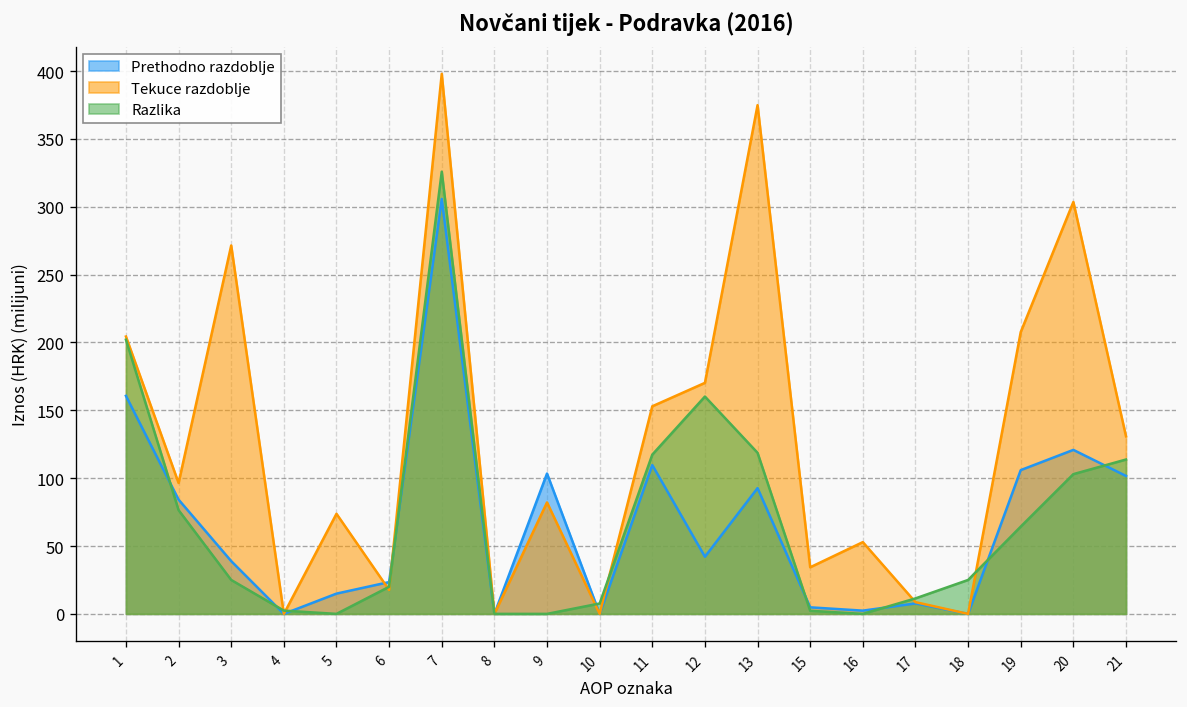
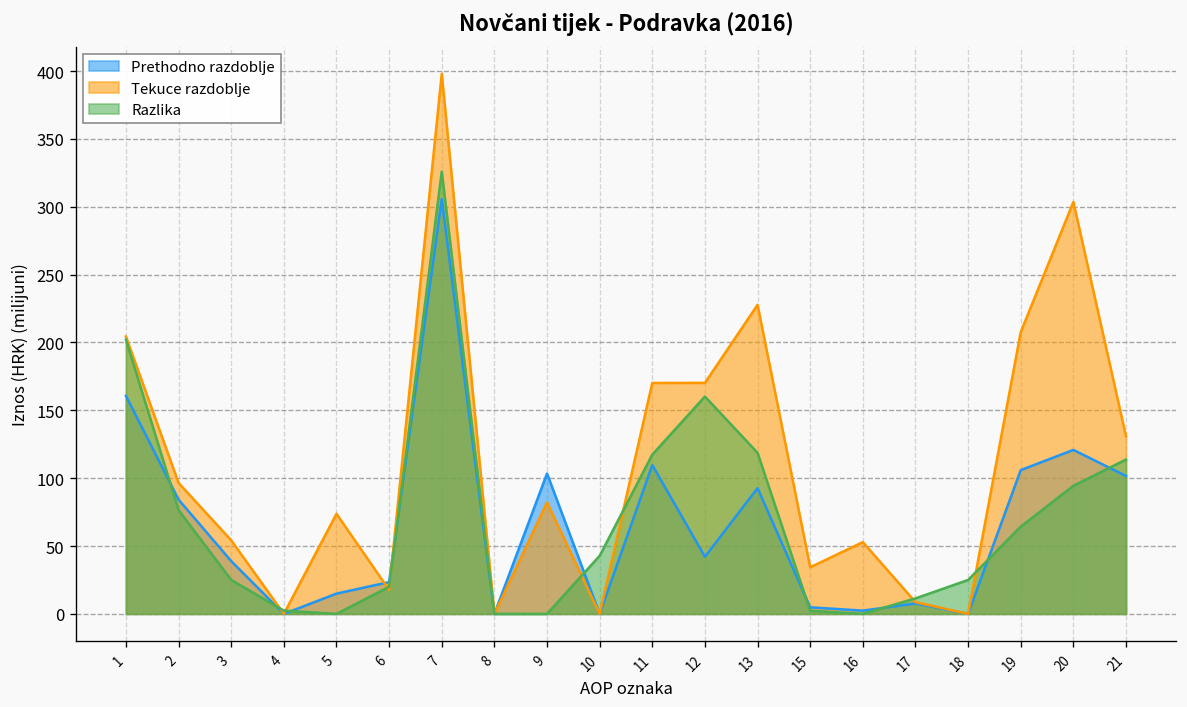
  {
    "Prethodno razdoblje": {
      "1": 161,
      "2": 84,
      "3": 39,
      "5": 15,
      "6": 23,
      "7": 306,
      "9": 103,
      "11": 110,
      "12": 42,
      "13": 93,
      "15": 5,
      "16": 2,
      "19": 106,
      "20": 121,
      "21": 102
    },
    "Tekuce razdoblje": {
      "1": 204,
      "2": 96,
-     "3": 271,
+     "3": 54,
      "5": 74,
      "6": 18,
      "7": 398,
      "9": 82,
-     "11": 153,
+     "11": 170,
      "12": 170,
-     "13": 375,
+     "13": 228,
      "15": 34,
      "16": 53,
      "19": 208,
      "20": 304,
      "21": 131
    },
    "Razlika": {
      "1": 202,
      "2": 76,
      "3": 25,
      "4": 2,
      "5": 0,
      "6": 20,
      "7": 326,
      "9": 0,
-     "10": 8,
+     "10": 43,
      "11": 117,
      "12": 160,
      "13": 119,
      "15": 2,
      "16": 0,
      "17": 11,
      "18": 25,
      "19": 64,
-     "20": 103,
+     "20": 94,
      "21": 114
    }
  }
